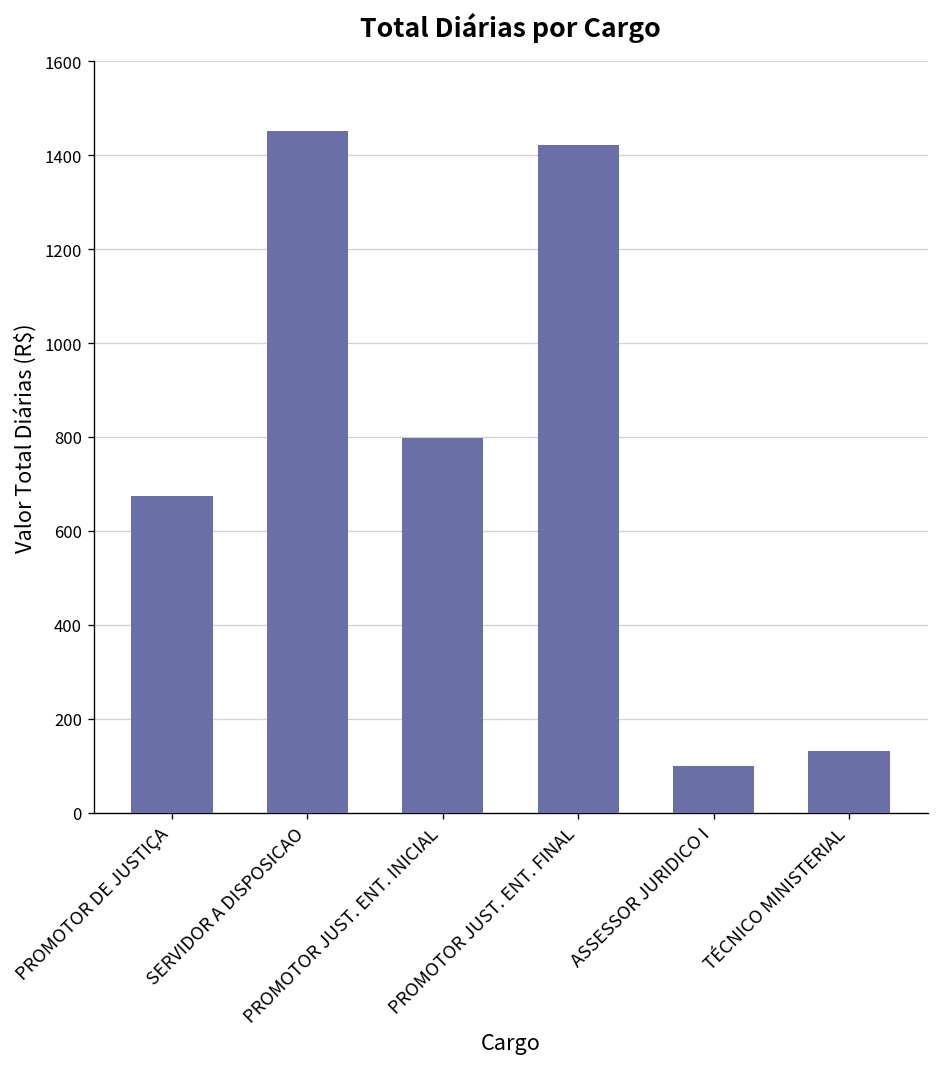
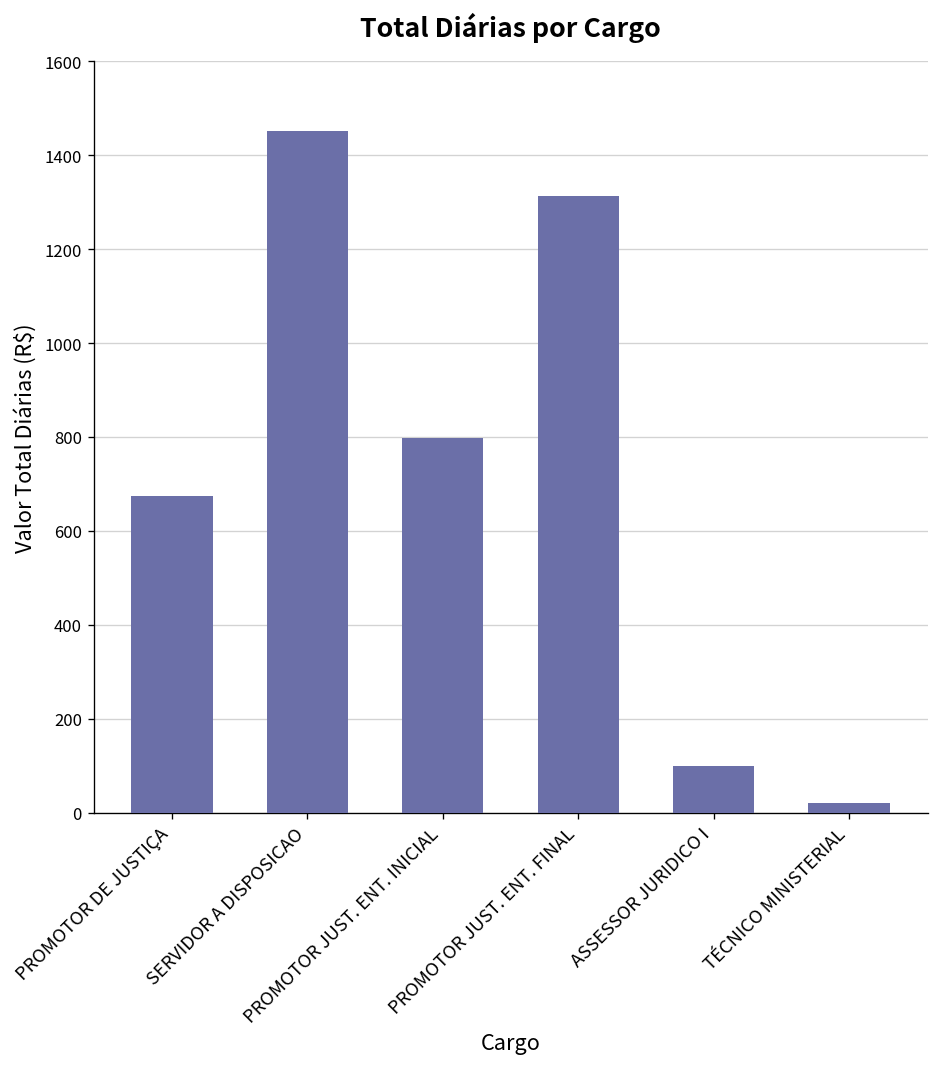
  {
    "PROMOTOR DE JUSTIÇA": 680,
    "SERVIDOR A DISPOSICAO": 1450,
    "PROMOTOR JUST. ENT. INICIAL": 800,
-   "PROMOTOR JUST. ENT. FINAL": 1420,
+   "PROMOTOR JUST. ENT. FINAL": 1310,
    "ASSESSOR JURIDICO I": 100,
-   "TÉCNICO MINISTERIAL": 130
+   "TÉCNICO MINISTERIAL": 20
  }
